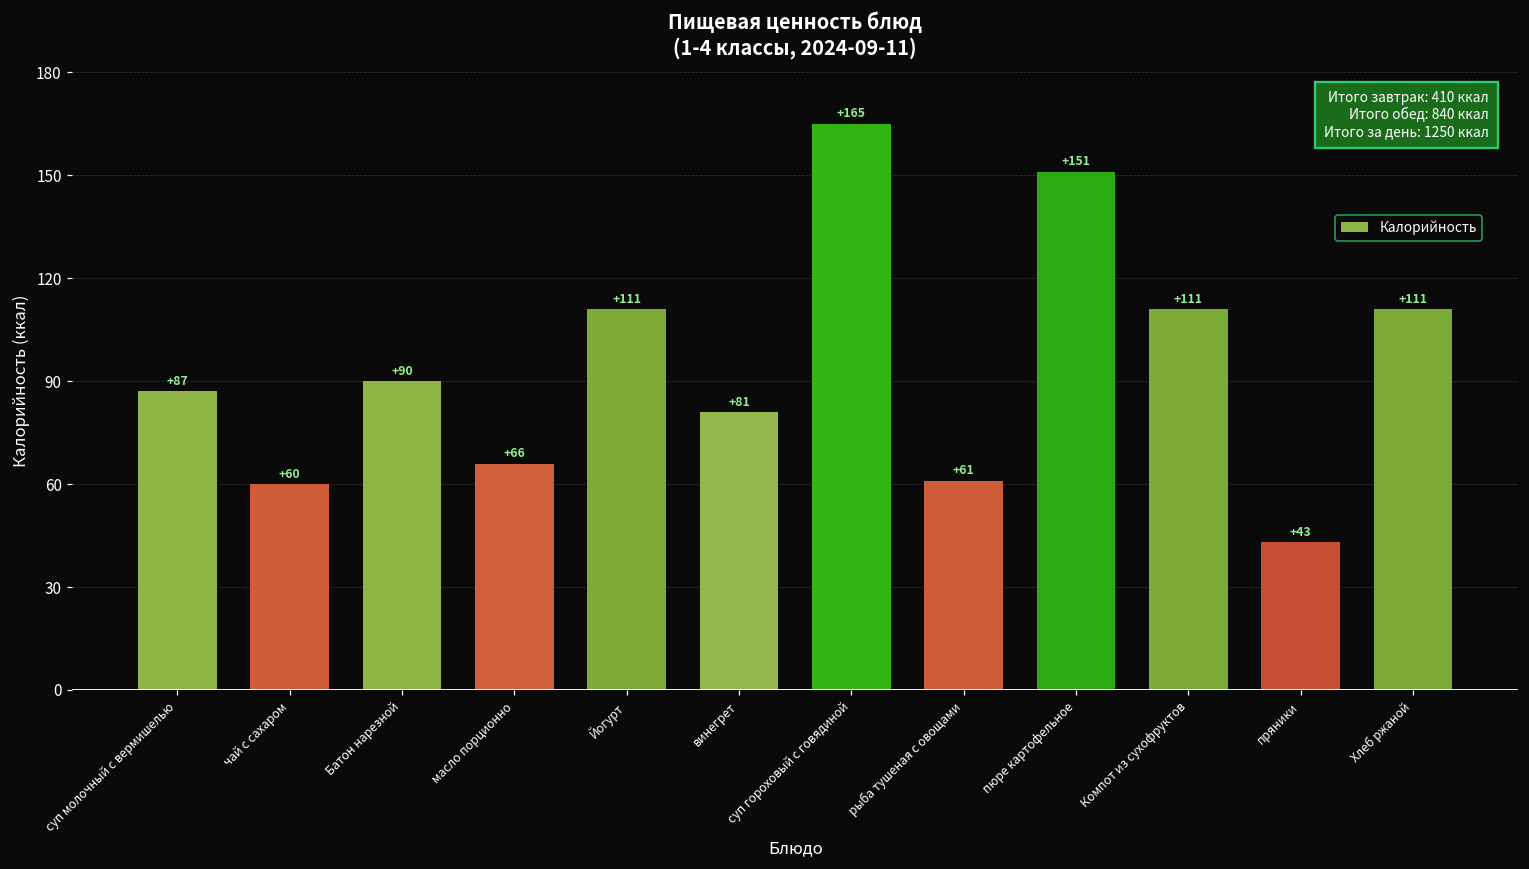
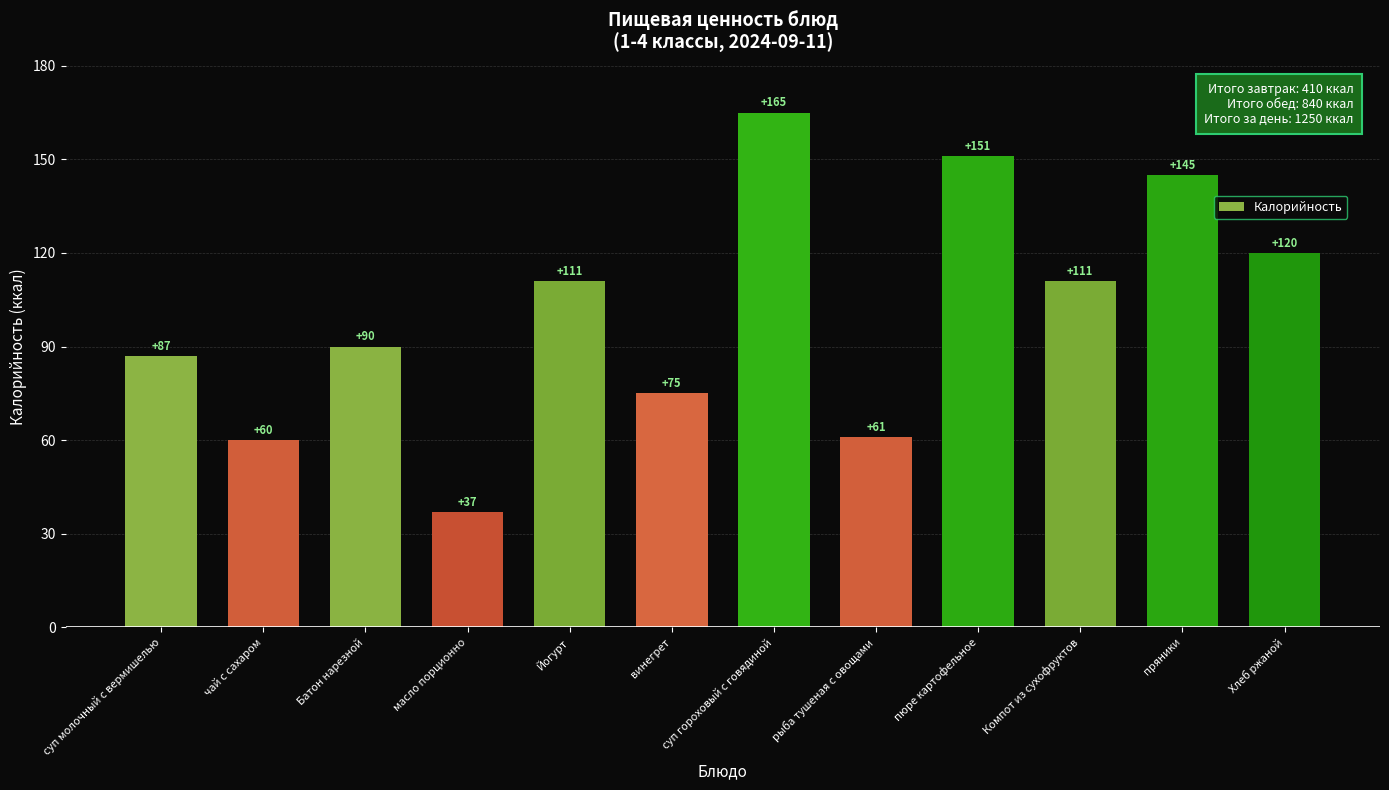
  {
    "суп молочный с вермишелью": "+87",
    "чай с сахаром": "+60",
    "Батон нарезной": "+90",
-   "масло порционно": "+66",
+   "масло порционно": "+37",
    "Йогурт": "+111",
-   "винегрет": "+81",
+   "винегрет": "+75",
    "суп гороховый с говядиной": "+165",
    "рыба тушеная с овощами": "+61",
    "пюре картофельное": "+151",
    "Компот из сухофруктов": "+111",
-   "пряники": "+43",
-   "Хлеб ржаной": "+111"
+   "пряники": "+145",
+   "Хлеб ржаной": "+120"
  }
